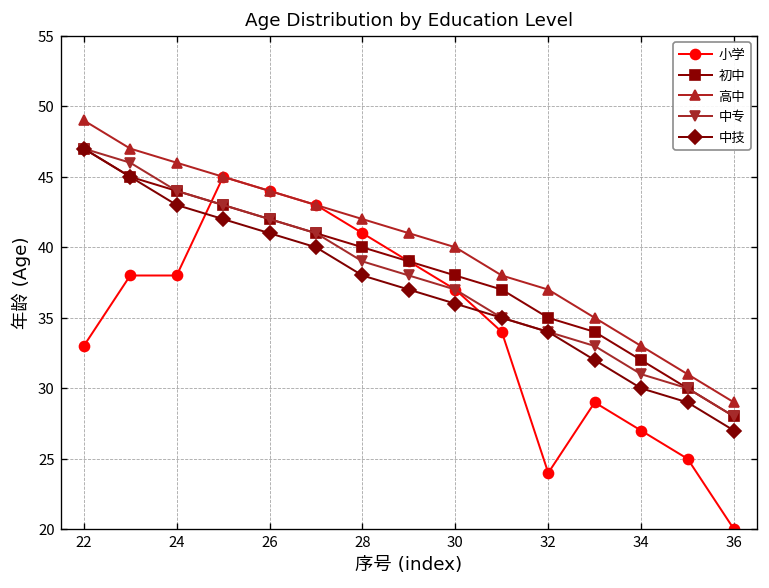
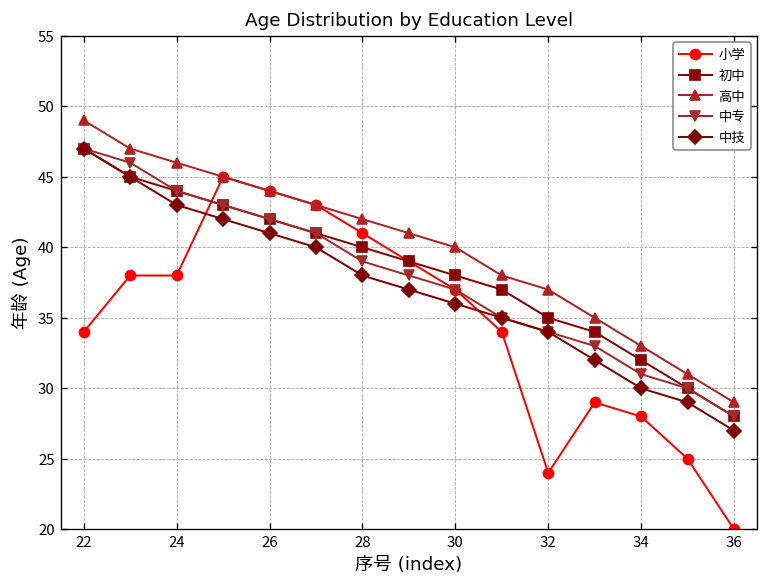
  {
    "小学": {
-     "22": 33,
+     "22": 34,
      "24": 38,
      "28": 41,
      "32": 24,
-     "34": 27,
+     "34": 28,
      "36": 20
    }
  }
